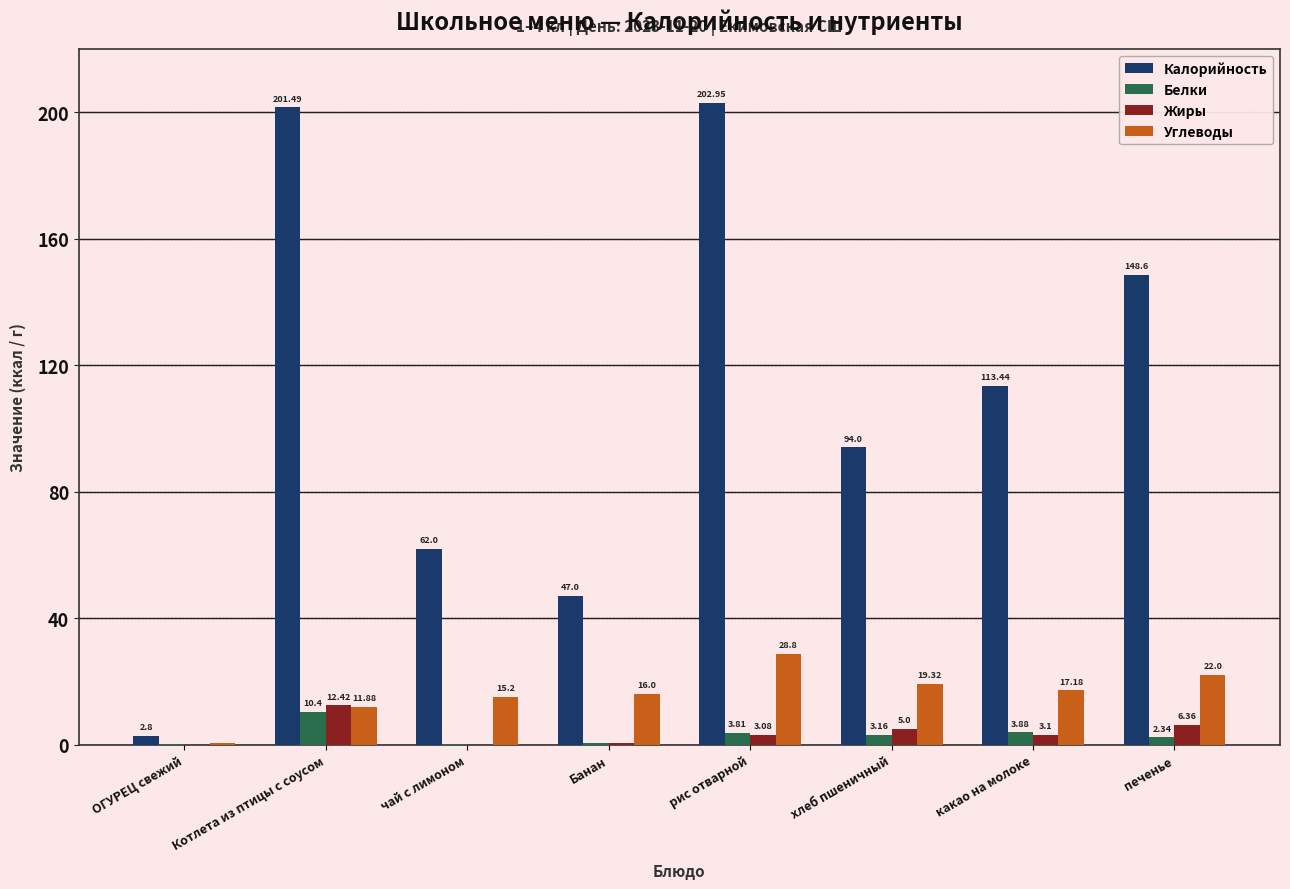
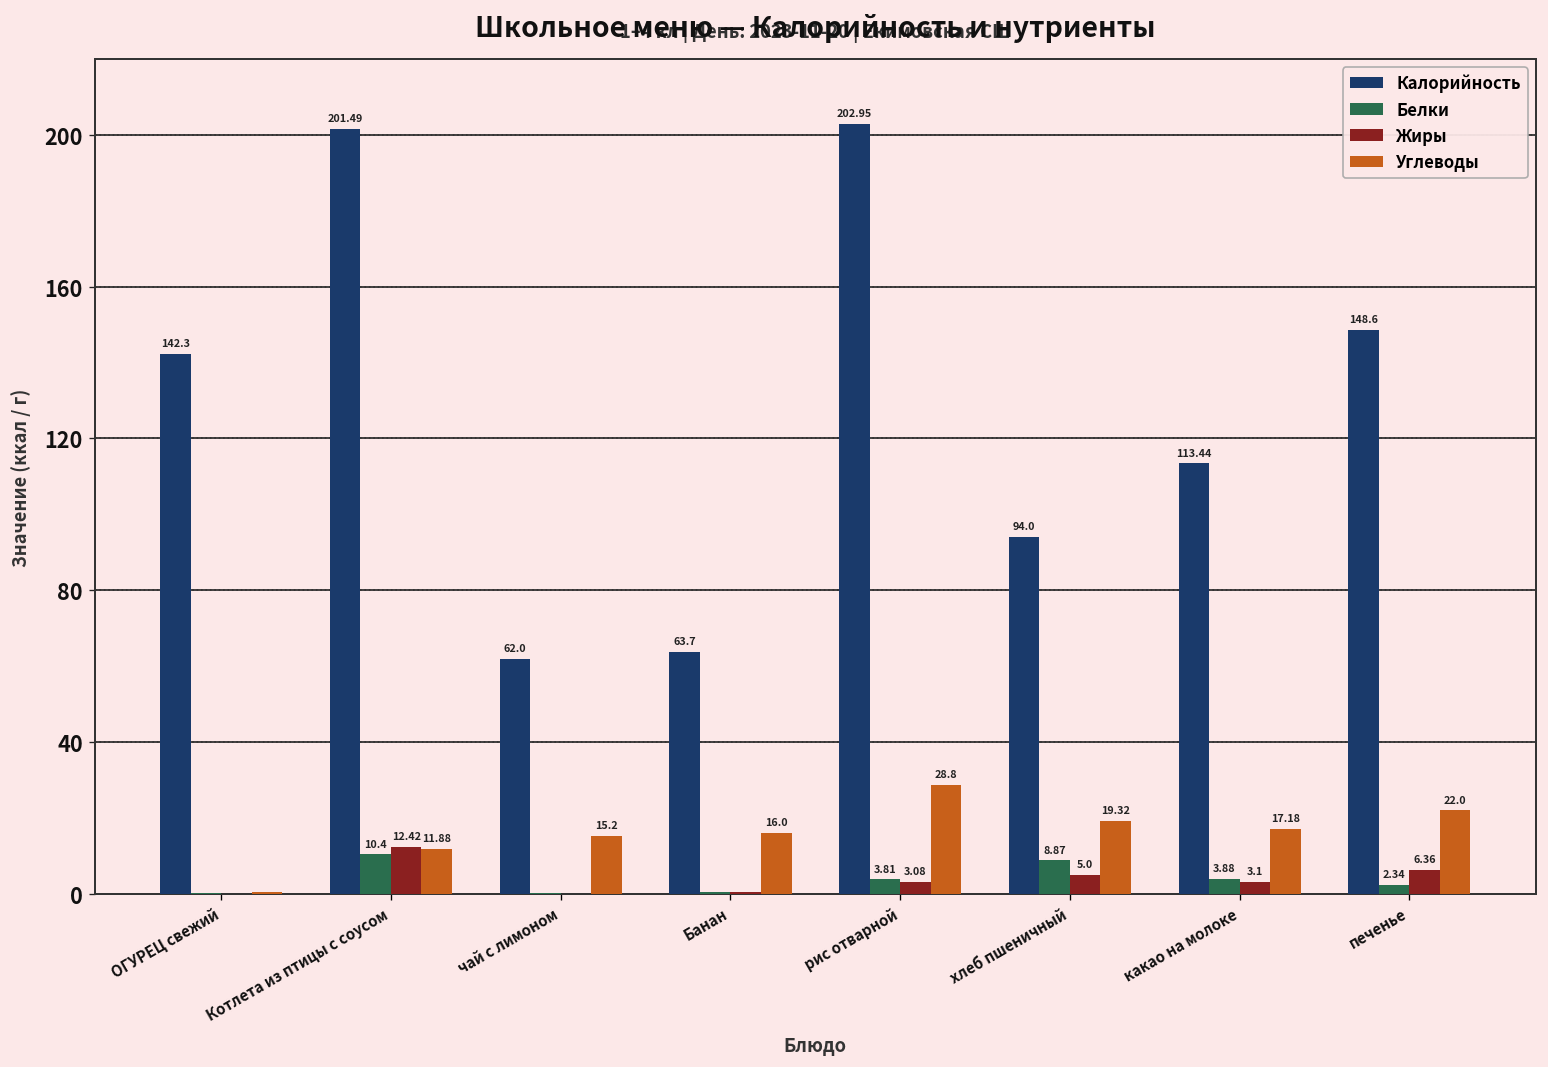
  {
    "Калорийность": {
-     "ОГУРЕЦ свежий": 2.8,
+     "ОГУРЕЦ свежий": 142.3,
      "Котлета из птицы с соусом": 201.49,
      "чай с лимоном": 62.0,
-     "Банан": 47.0,
+     "Банан": 63.7,
      "рис отварной": 202.95,
      "хлеб пшеничный": 94.0,
      "какао на молоке": 113.44,
      "печенье": 148.6
    },
    "Белки": {
      "Котлета из птицы с соусом": 10.4,
      "рис отварной": 3.81,
-     "хлеб пшеничный": 3.16,
+     "хлеб пшеничный": 8.87,
      "какао на молоке": 3.88,
      "печенье": 2.34
    },
    "Жиры": {
      "Котлета из птицы с соусом": 12.42,
      "рис отварной": 3.08,
      "хлеб пшеничный": 5.0,
      "какао на молоке": 3.1,
      "печенье": 6.36
    },
    "Углеводы": {
      "Котлета из птицы с соусом": 11.88,
      "чай с лимоном": 15.2,
      "Банан": 16.0,
      "рис отварной": 28.8,
      "хлеб пшеничный": 19.32,
      "какао на молоке": 17.18,
      "печенье": 22.0
    }
  }
